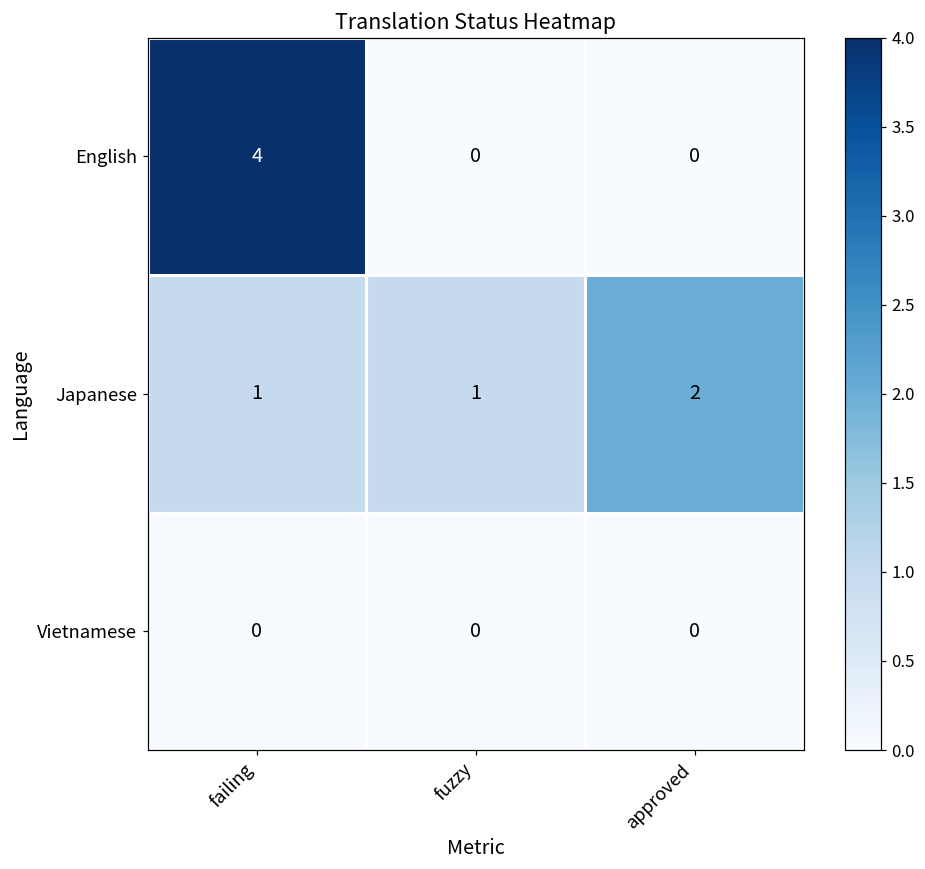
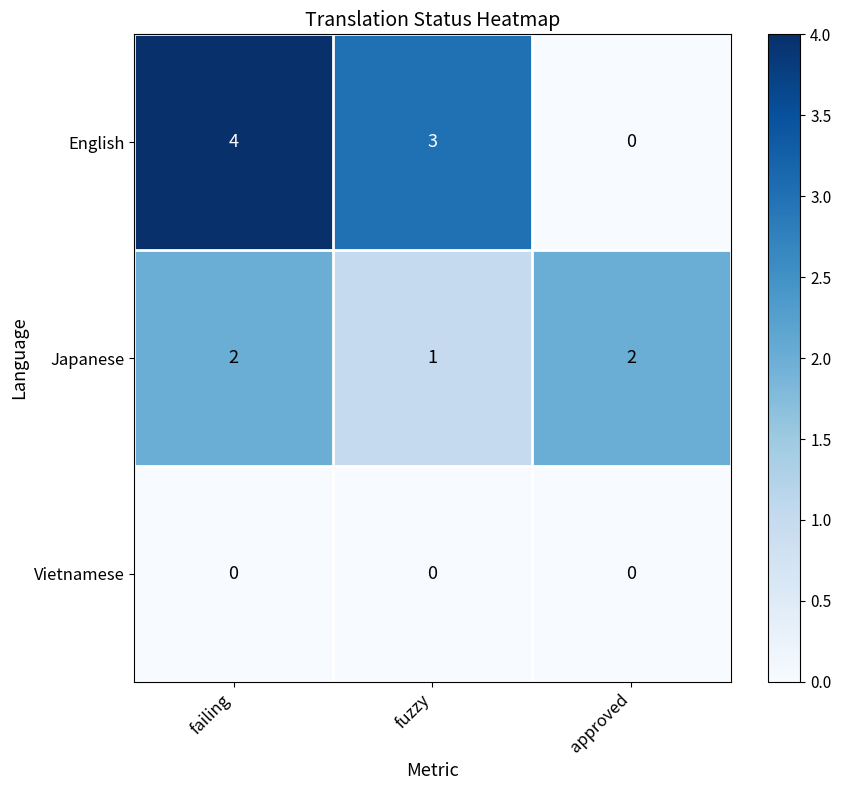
  {
    "English": {
      "failing": 4,
-     "fuzzy": 0,
+     "fuzzy": 3,
      "approved": 0
    },
    "Japanese": {
-     "failing": 1,
+     "failing": 2,
      "fuzzy": 1,
      "approved": 2
    },
    "Vietnamese": {
      "failing": 0,
      "fuzzy": 0,
      "approved": 0
    }
  }
